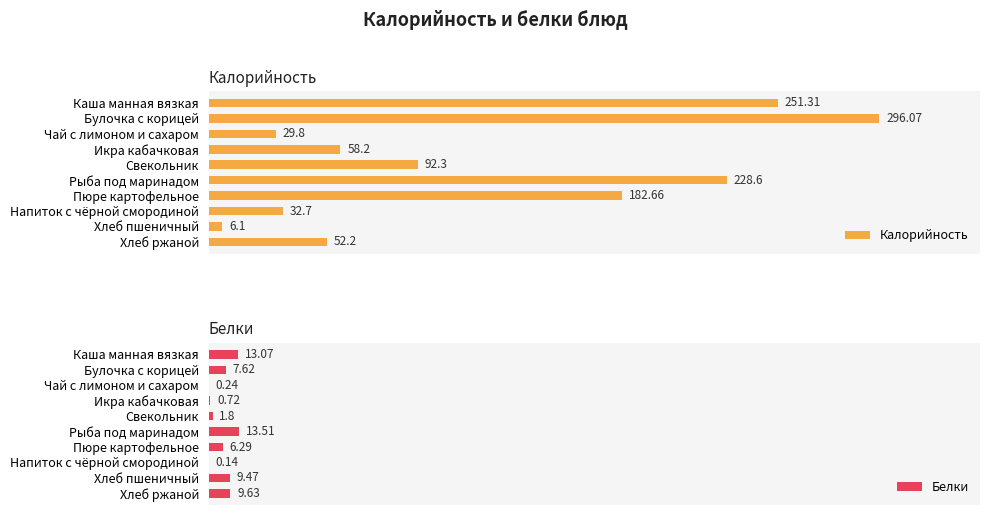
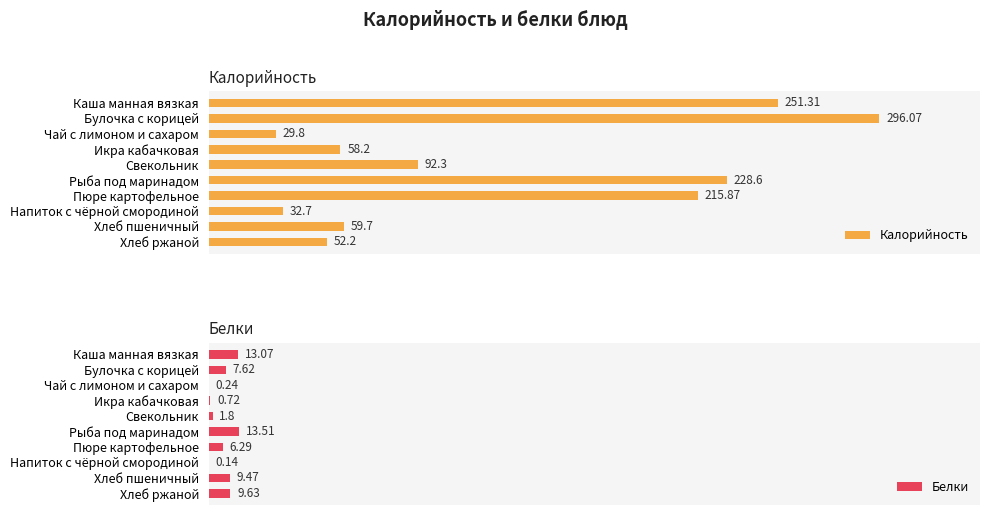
  {
    "Калорийность": {
      "Каша манная вязкая": 251.31,
      "Булочка с корицей": 296.07,
      "Чай с лимоном и сахаром": 29.8,
      "Икра кабачковая": 58.2,
      "Свекольник": 92.3,
      "Рыба под маринадом": 228.6,
-     "Пюре картофельное": 182.66,
+     "Пюре картофельное": 215.87,
      "Напиток с чёрной смородиной": 32.7,
-     "Хлеб пшеничный": 6.1,
+     "Хлеб пшеничный": 59.7,
      "Хлеб ржаной": 52.2
    },
    "Белки": {
      "Каша манная вязкая": 13.07,
      "Булочка с корицей": 7.62,
      "Чай с лимоном и сахаром": 0.24,
      "Икра кабачковая": 0.72,
      "Свекольник": 1.8,
      "Рыба под маринадом": 13.51,
      "Пюре картофельное": 6.29,
      "Напиток с чёрной смородиной": 0.14,
      "Хлеб пшеничный": 9.47,
      "Хлеб ржаной": 9.63
    }
  }
